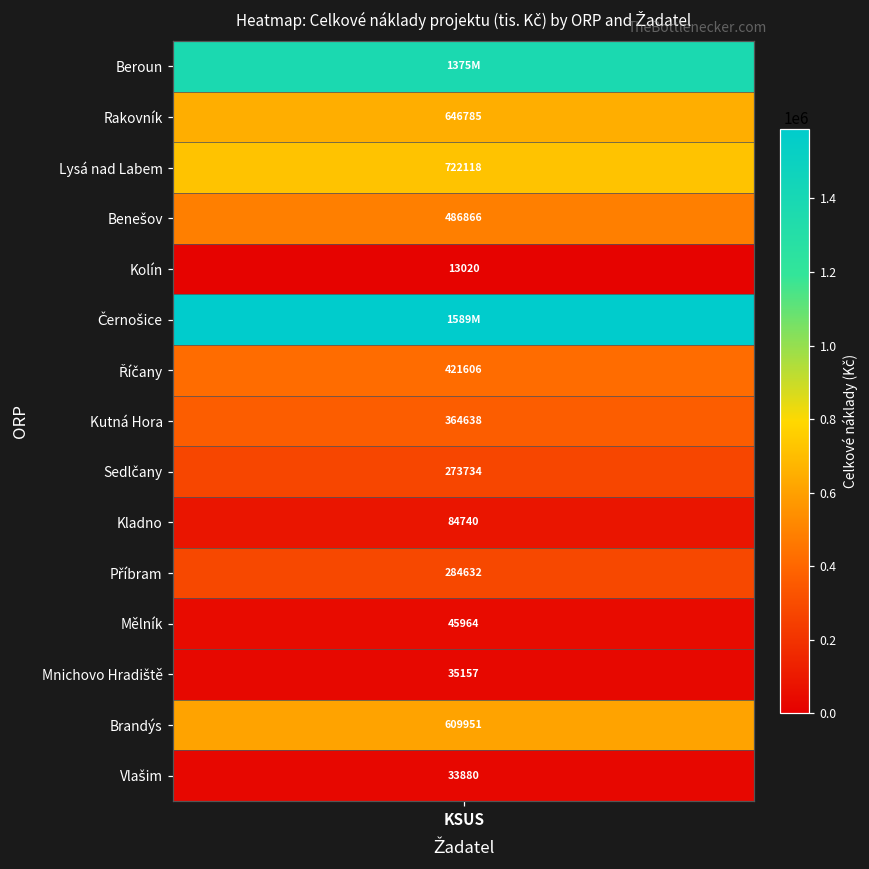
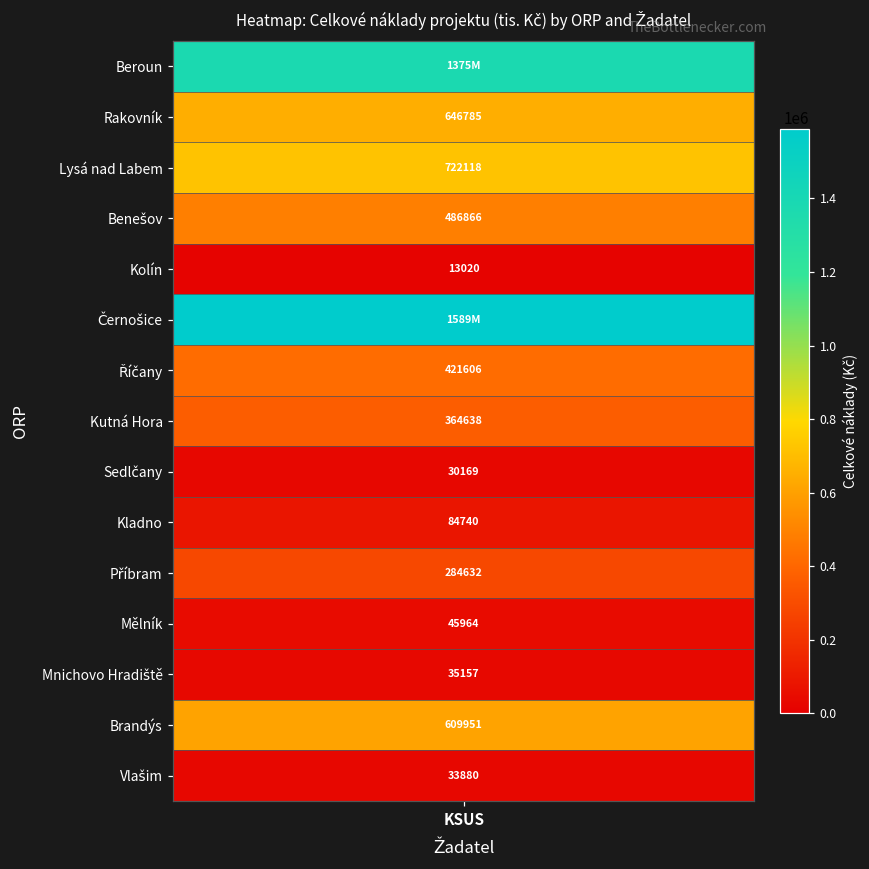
  {
    "Beroun": {
      "KSUS": "1375M"
    },
    "Rakovník": {
      "KSUS": "646785"
    },
    "Lysá nad Labem": {
      "KSUS": "722118"
    },
    "Benešov": {
      "KSUS": "486866"
    },
    "Kolín": {
      "KSUS": "13020"
    },
    "Černošice": {
      "KSUS": "1589M"
    },
    "Říčany": {
      "KSUS": "421606"
    },
    "Kutná Hora": {
      "KSUS": "364638"
    },
    "Sedlčany": {
-     "KSUS": "273734"
+     "KSUS": "30169"
    },
    "Kladno": {
      "KSUS": "84740"
    },
    "Příbram": {
      "KSUS": "284632"
    },
    "Mělník": {
      "KSUS": "45964"
    },
    "Mnichovo Hradiště": {
      "KSUS": "35157"
    },
    "Brandýs": {
      "KSUS": "609951"
    },
    "Vlašim": {
      "KSUS": "33880"
    }
  }
